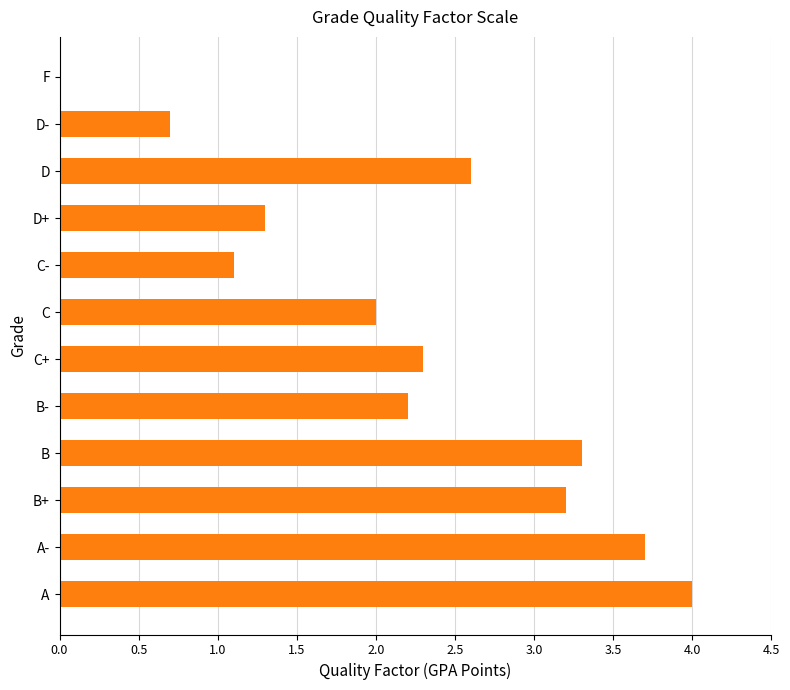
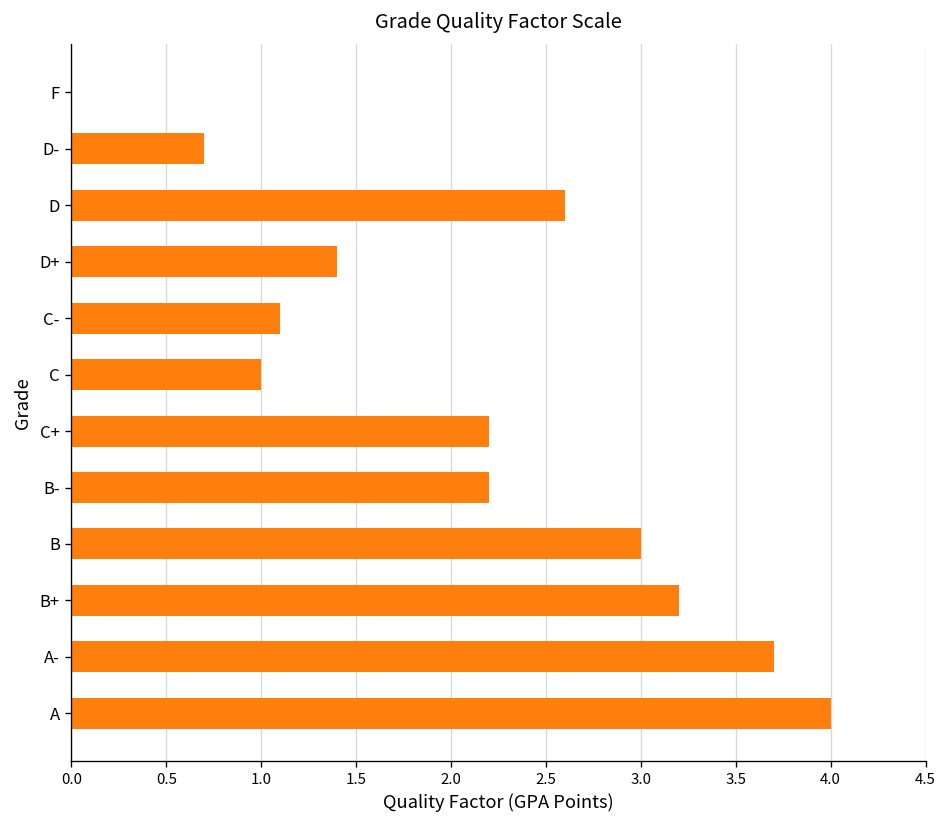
  {
    "F": 0.0,
    "D-": 0.7,
    "D": 2.6,
-   "D+": 1.3,
+   "D+": 1.4,
    "C-": 1.1,
-   "C": 2,
-   "C+": 2.3,
+   "C": 1,
+   "C+": 2.2,
    "B-": 2.2,
-   "B": 3.3,
+   "B": 3.0,
    "B+": 3.2,
    "A-": 3.7,
    "A": 4.0
  }
